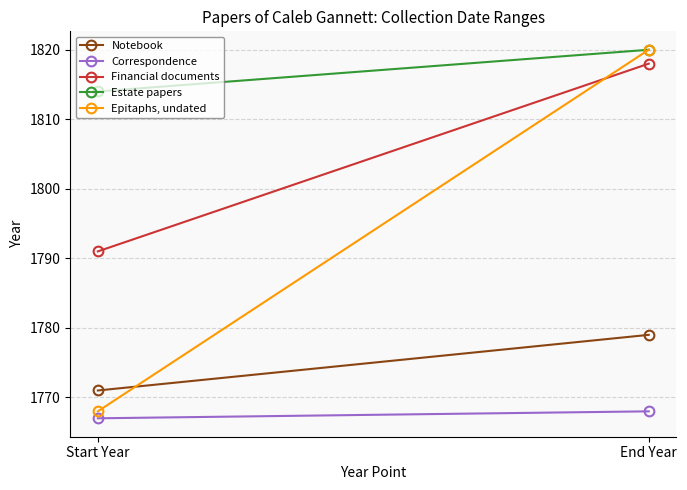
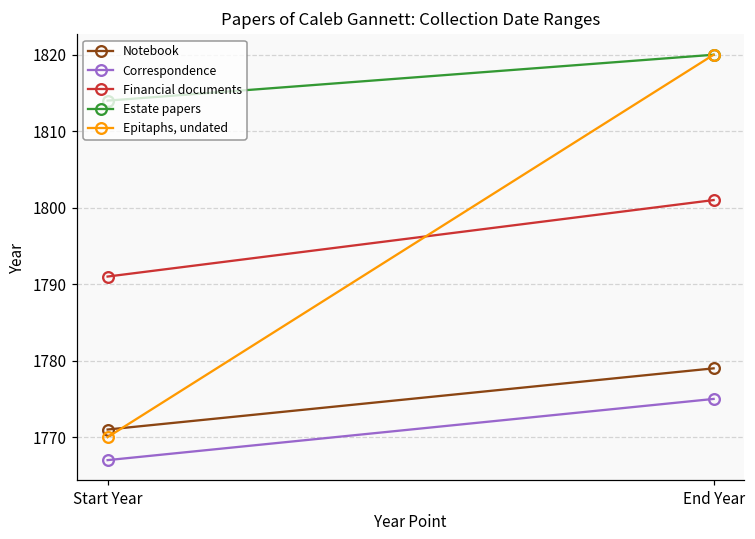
  {
    "Notebook": {
      "Start Year": 1771,
      "End Year": 1779
    },
    "Correspondence": {
      "Start Year": 1767,
-     "End Year": 1768
+     "End Year": 1775
    },
    "Financial documents": {
      "Start Year": 1791,
-     "End Year": 1818
+     "End Year": 1801
    },
    "Epitaphs, undated": {
-     "Start Year": 1768
+     "Start Year": 1770
    }
  }
